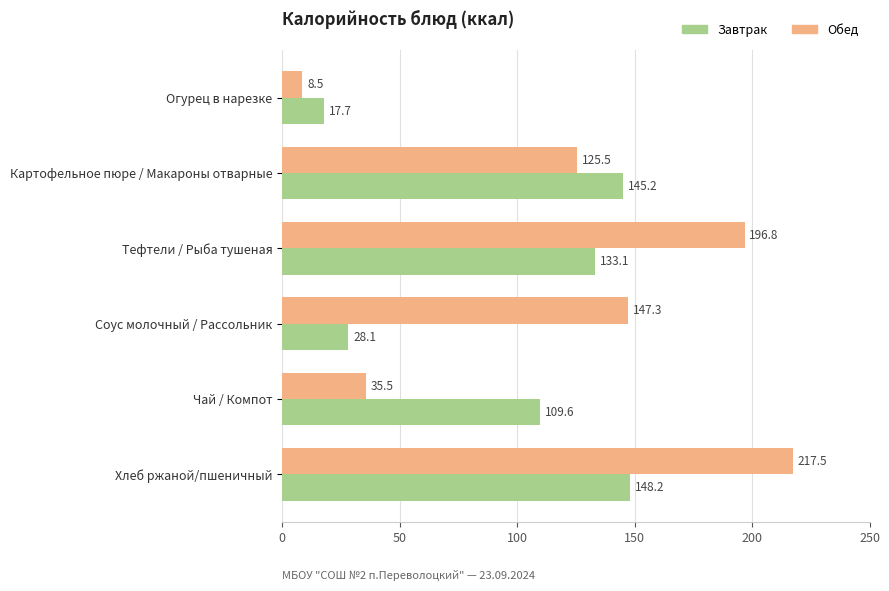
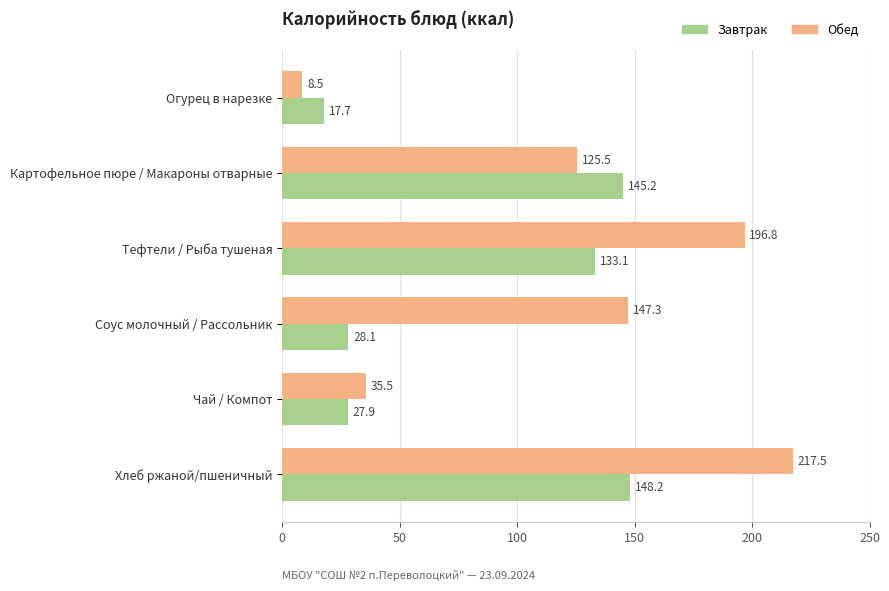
  {
    "Завтрак": {
      "Огурец в нарезке": 17.7,
      "Картофельное пюре / Макароны отварные": 145.2,
      "Тефтели / Рыба тушеная": 133.1,
      "Соус молочный / Рассольник": 28.1,
-     "Чай / Компот": 109.6,
+     "Чай / Компот": 27.9,
      "Хлеб ржаной/пшеничный": 148.2
    },
    "Обед": {
      "Огурец в нарезке": 8.5,
      "Картофельное пюре / Макароны отварные": 125.5,
      "Тефтели / Рыба тушеная": 196.8,
      "Соус молочный / Рассольник": 147.3,
      "Чай / Компот": 35.5,
      "Хлеб ржаной/пшеничный": 217.5
    }
  }
